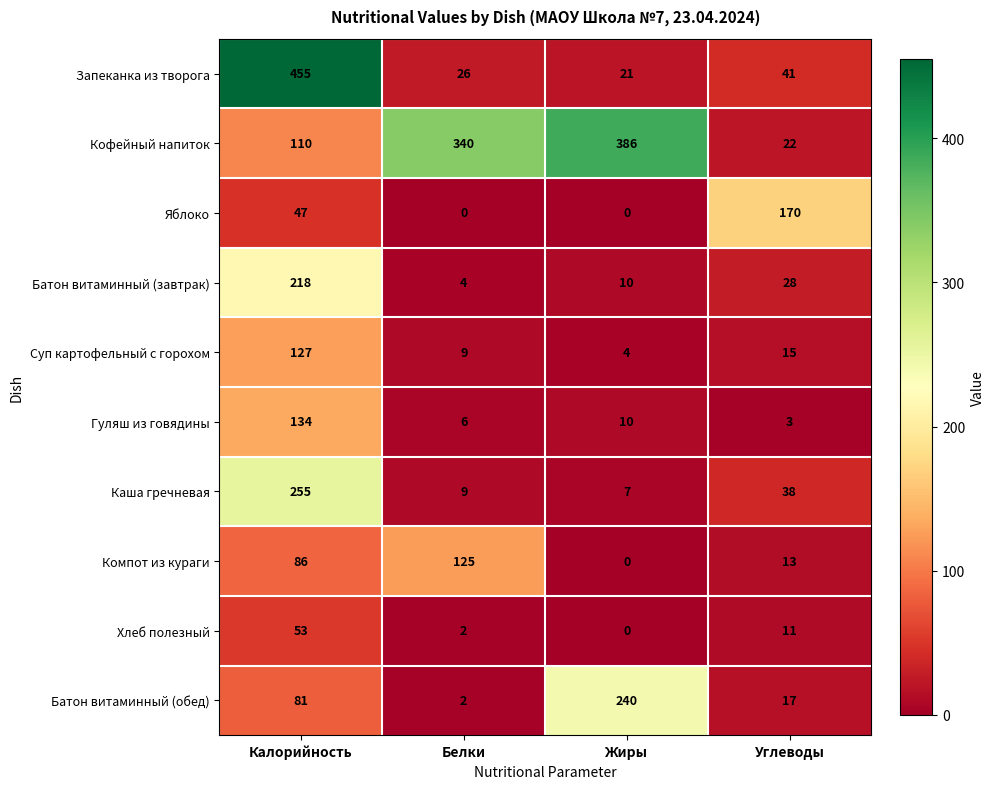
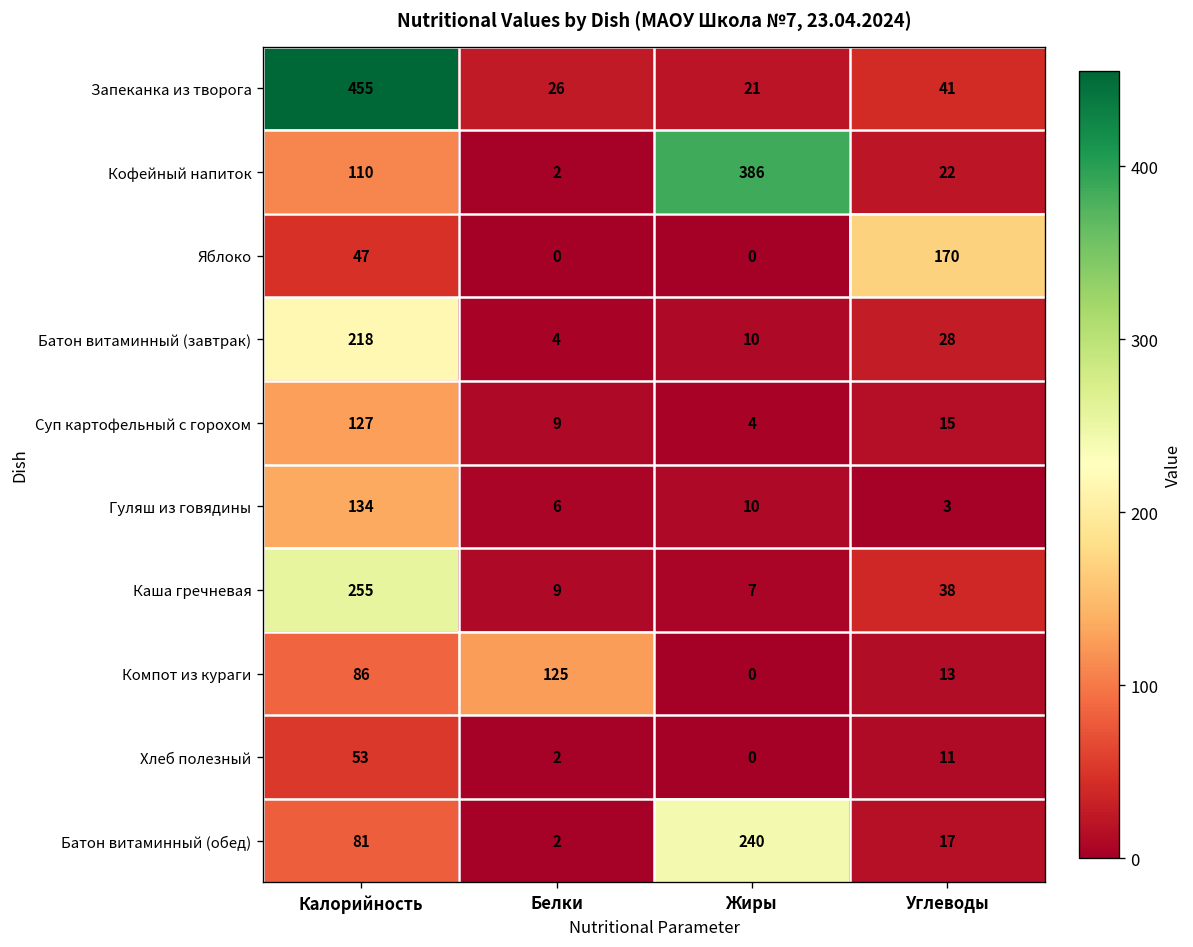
  {
    "Запеканка из творога": {
      "Калорийность": 455,
      "Белки": 26,
      "Жиры": 21,
      "Углеводы": 41
    },
    "Кофейный напиток": {
      "Калорийность": 110,
-     "Белки": 340,
+     "Белки": 2,
      "Жиры": 386,
      "Углеводы": 22
    },
    "Яблоко": {
      "Калорийность": 47,
      "Белки": 0,
      "Жиры": 0,
      "Углеводы": 170
    },
    "Батон витаминный (завтрак)": {
      "Калорийность": 218,
      "Белки": 4,
      "Жиры": 10,
      "Углеводы": 28
    },
    "Суп картофельный с горохом": {
      "Калорийность": 127,
      "Белки": 9,
      "Жиры": 4,
      "Углеводы": 15
    },
    "Гуляш из говядины": {
      "Калорийность": 134,
      "Белки": 6,
      "Жиры": 10,
      "Углеводы": 3
    },
    "Каша гречневая": {
      "Калорийность": 255,
      "Белки": 9,
      "Жиры": 7,
      "Углеводы": 38
    },
    "Компот из кураги": {
      "Калорийность": 86,
      "Белки": 125,
      "Жиры": 0,
      "Углеводы": 13
    },
    "Хлеб полезный": {
      "Калорийность": 53,
      "Белки": 2,
      "Жиры": 0,
      "Углеводы": 11
    },
    "Батон витаминный (обед)": {
      "Калорийность": 81,
      "Белки": 2,
      "Жиры": 240,
      "Углеводы": 17
    }
  }
